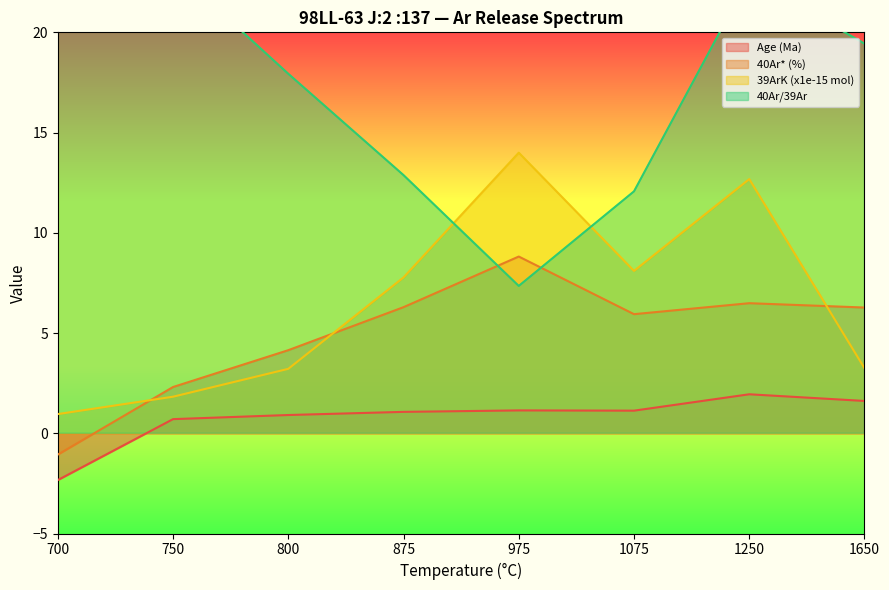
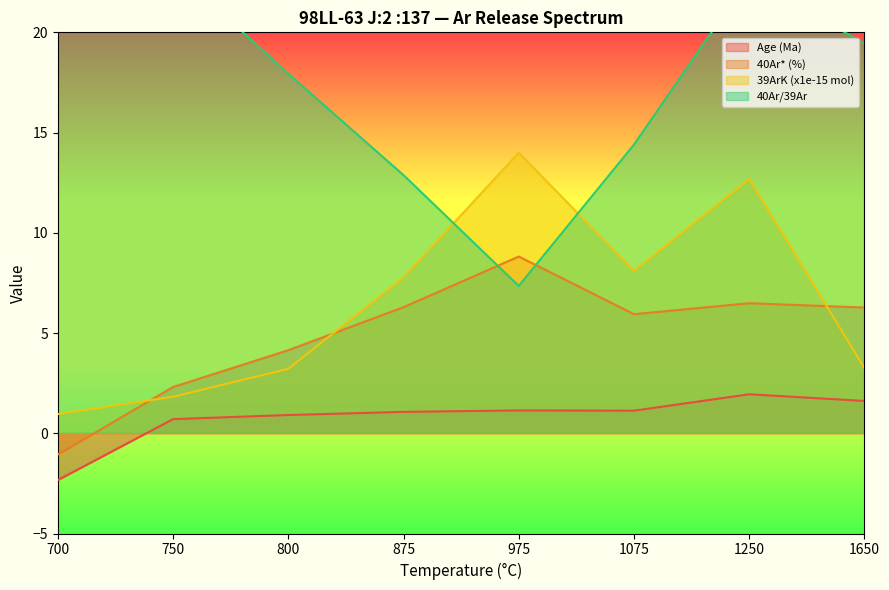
  {
    "40Ar/39Ar": {
      "800": 17.9,
      "875": 12.9,
      "975": 7.3,
-     "1075": 12.1,
+     "1075": 14.4,
      "1650": 19.4
    }
  }
